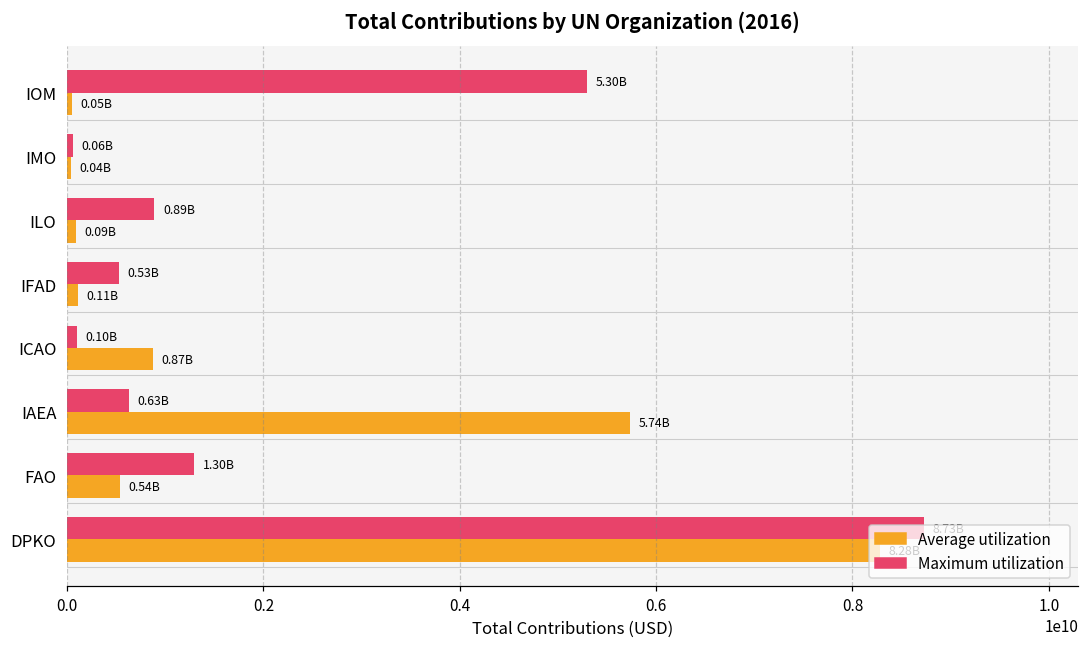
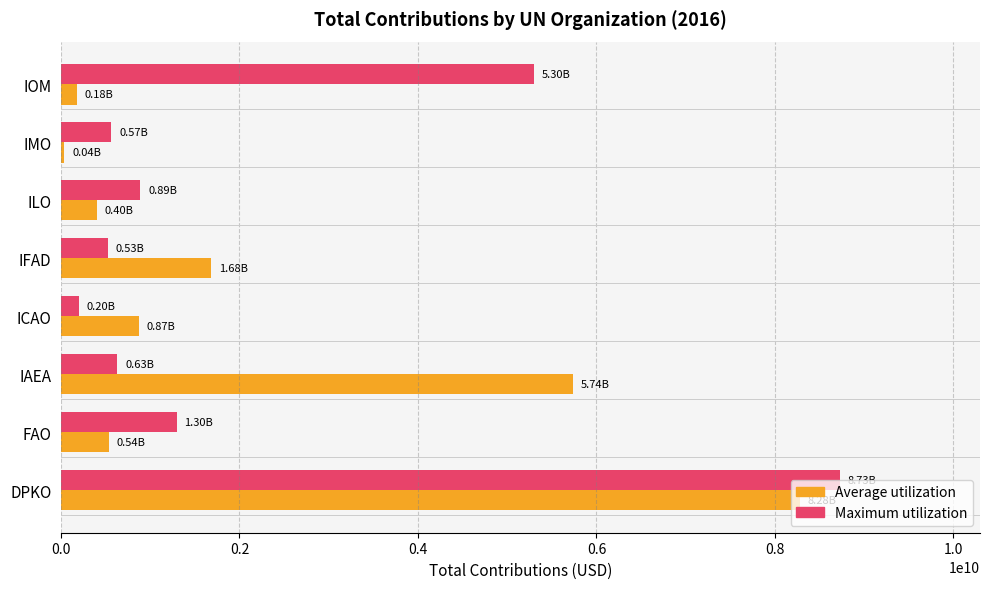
  {
    "Maximum utilization": {
      "IOM": "5.30B",
-     "IMO": "0.06B",
+     "IMO": "0.57B",
      "ILO": "0.89B",
      "IFAD": "0.53B",
-     "ICAO": "0.10B",
+     "ICAO": "0.20B",
      "IAEA": "0.63B",
      "FAO": "1.30B"
    },
    "Average utilization": {
-     "IOM": "0.05B",
+     "IOM": "0.18B",
      "IMO": "0.04B",
-     "ILO": "0.09B",
-     "IFAD": "0.11B",
+     "ILO": "0.40B",
+     "IFAD": "1.68B",
      "ICAO": "0.87B",
      "IAEA": "5.74B",
      "FAO": "0.54B"
    }
  }
